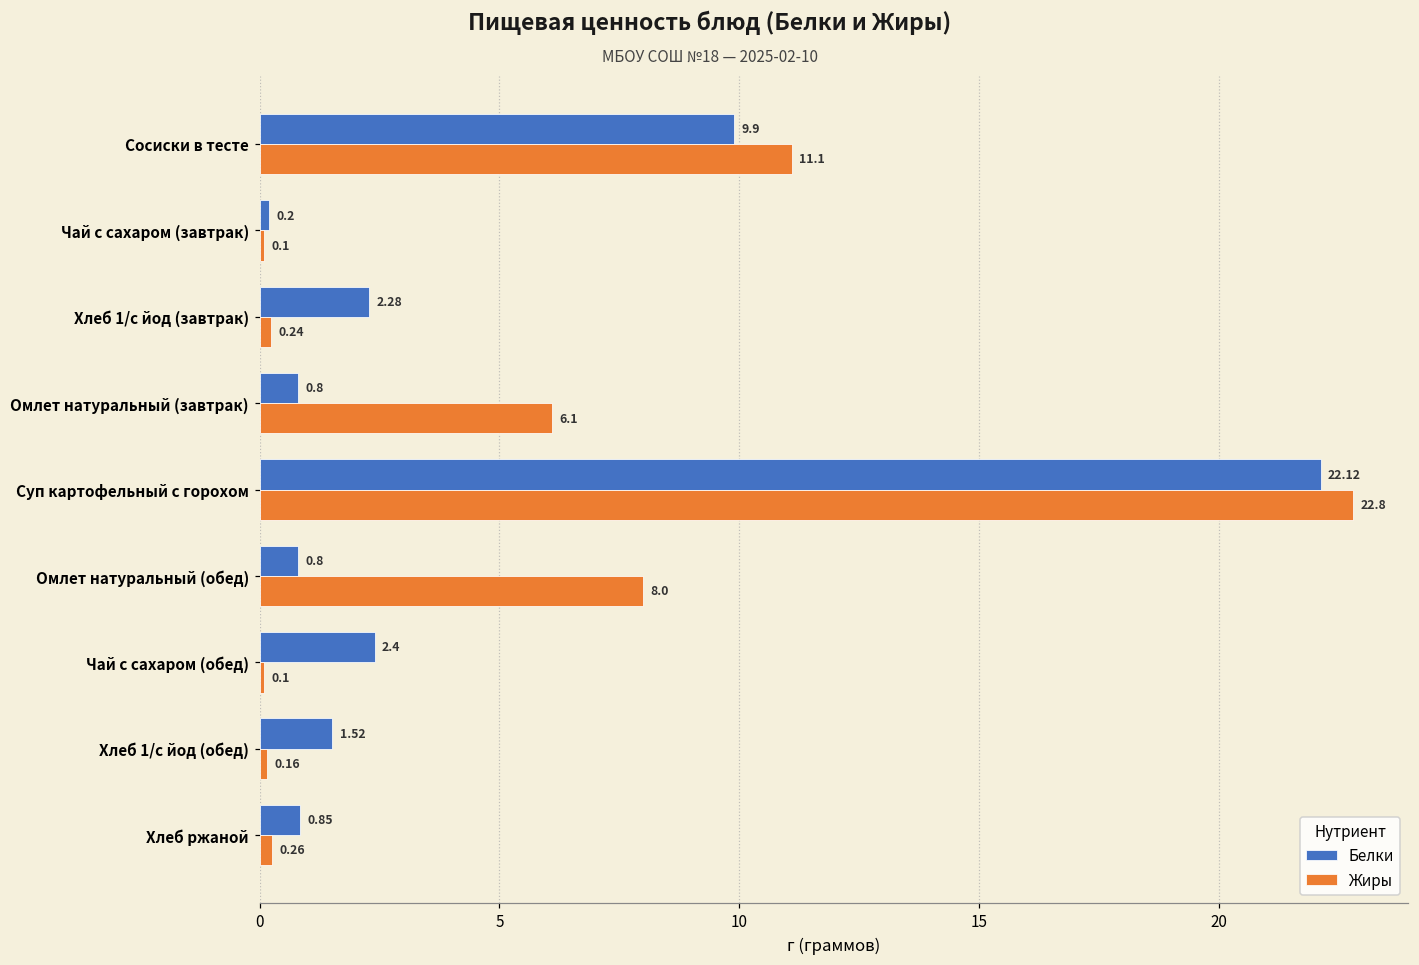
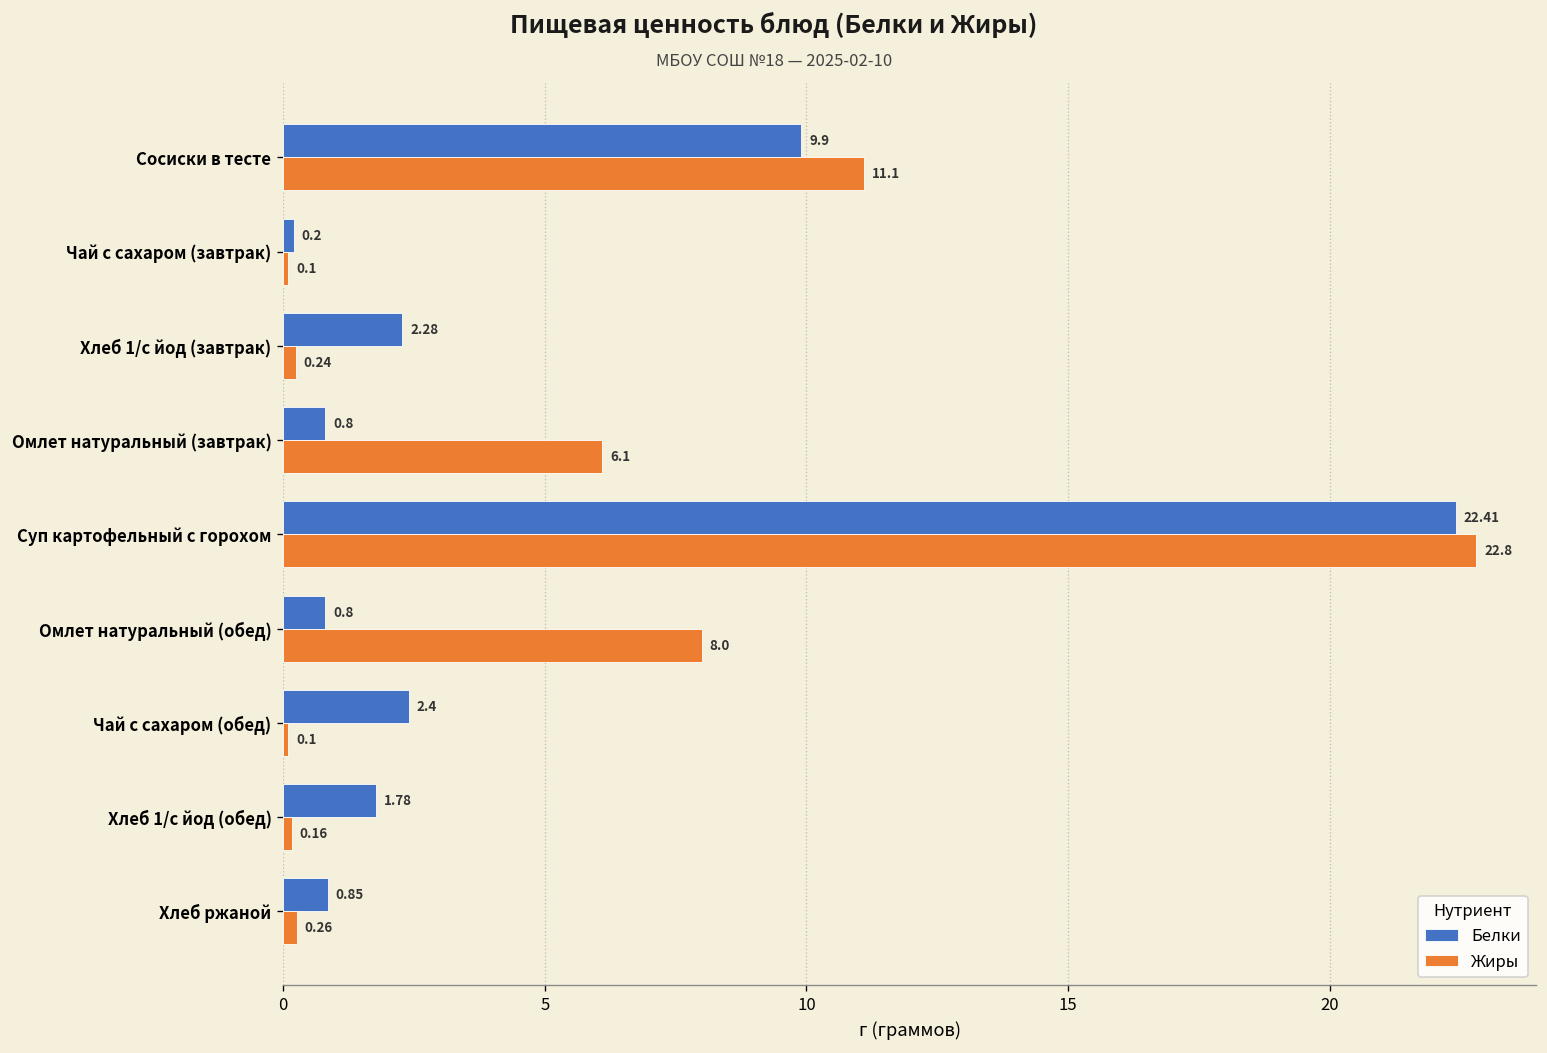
  {
    "Белки": {
      "Сосиски в тесте": 9.9,
      "Чай с сахаром (завтрак)": 0.2,
      "Хлеб 1/с йод (завтрак)": 2.28,
      "Омлет натуральный (завтрак)": 0.8,
-     "Суп картофельный с горохом": 22.12,
+     "Суп картофельный с горохом": 22.41,
      "Омлет натуральный (обед)": 0.8,
      "Чай с сахаром (обед)": 2.4,
-     "Хлеб 1/с йод (обед)": 1.52,
+     "Хлеб 1/с йод (обед)": 1.78,
      "Хлеб ржаной": 0.85
    },
    "Жиры": {
      "Сосиски в тесте": 11.1,
      "Чай с сахаром (завтрак)": 0.1,
      "Хлеб 1/с йод (завтрак)": 0.24,
      "Омлет натуральный (завтрак)": 6.1,
      "Суп картофельный с горохом": 22.8,
      "Омлет натуральный (обед)": 8.0,
      "Чай с сахаром (обед)": 0.1,
      "Хлеб 1/с йод (обед)": 0.16,
      "Хлеб ржаной": 0.26
    }
  }
